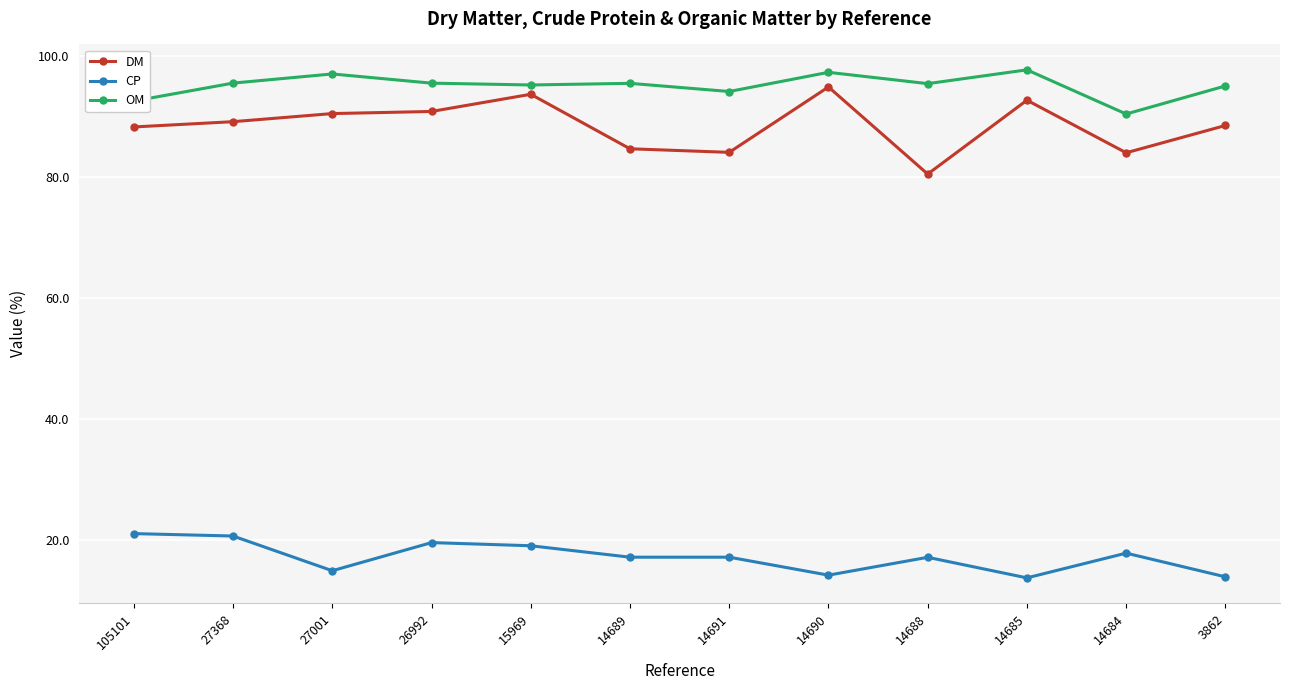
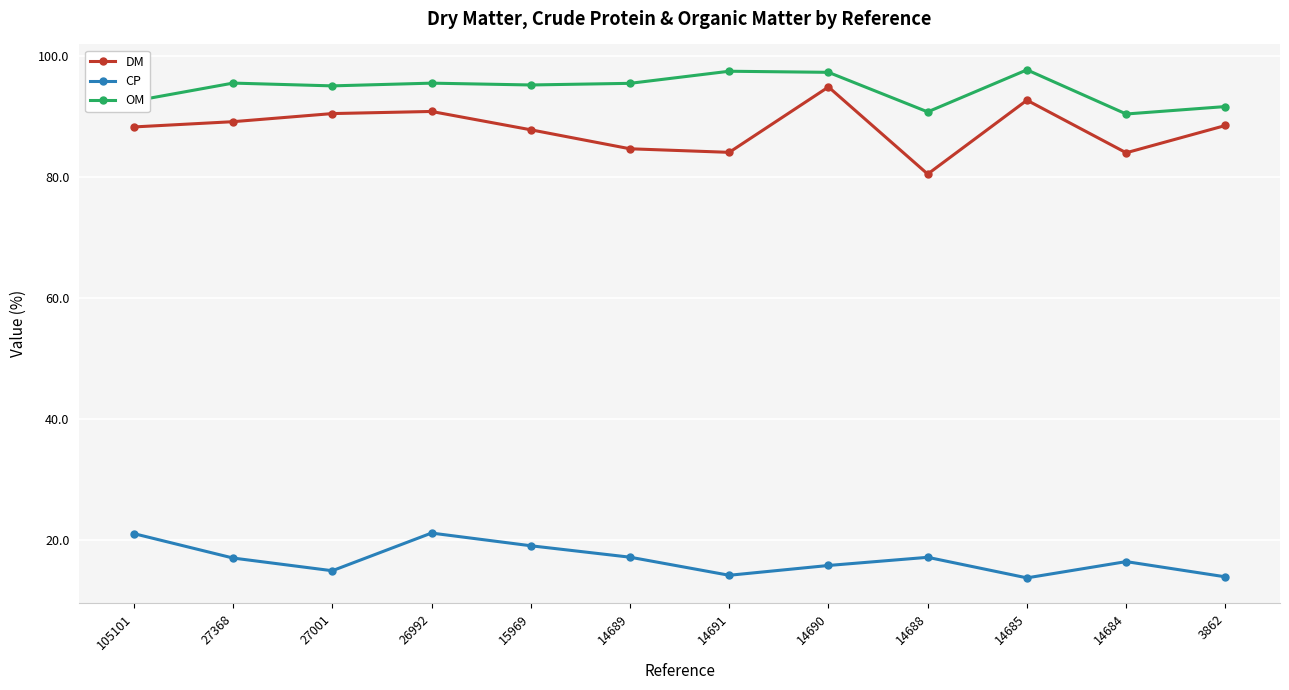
  {
    "DM": {
      "105101": 88,
      "27368": 89,
      "27001": 91,
      "26992": 91,
-     "15969": 94,
+     "15969": 88,
      "14689": 85,
      "14691": 84,
      "14690": 95,
      "14688": 81,
      "14685": 93,
      "14684": 84,
      "3862": 89
    },
    "CP": {
      "105101": 21,
-     "27368": 21,
+     "27368": 17,
      "27001": 15,
-     "26992": 20,
+     "26992": 21,
      "15969": 19,
      "14689": 17,
-     "14691": 17,
-     "14690": 14,
+     "14691": 14,
+     "14690": 16,
      "14688": 17,
      "14685": 14,
-     "14684": 18,
+     "14684": 16,
      "3862": 14
    },
    "OM": {
      "27368": 96,
-     "27001": 97,
+     "27001": 95,
      "26992": 96,
      "15969": 95,
      "14689": 96,
-     "14691": 94,
+     "14691": 98,
      "14690": 97,
-     "14688": 95,
+     "14688": 91,
      "14685": 98,
      "14684": 90,
-     "3862": 95
+     "3862": 92
    }
  }
